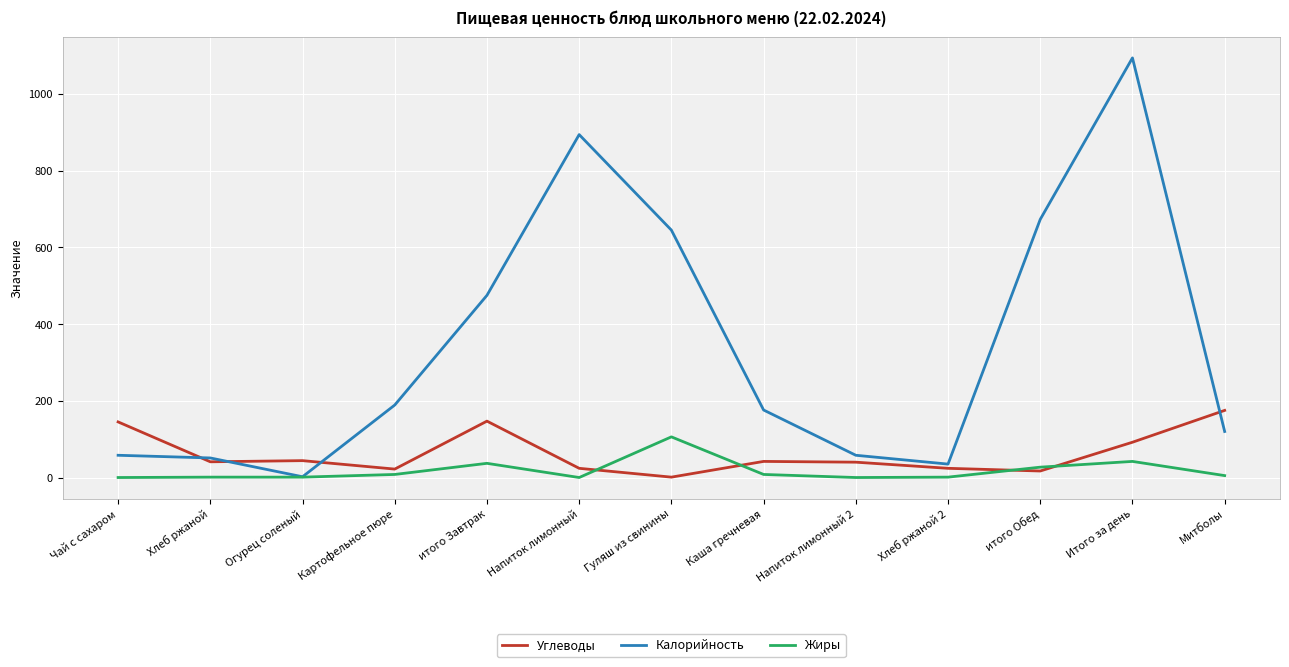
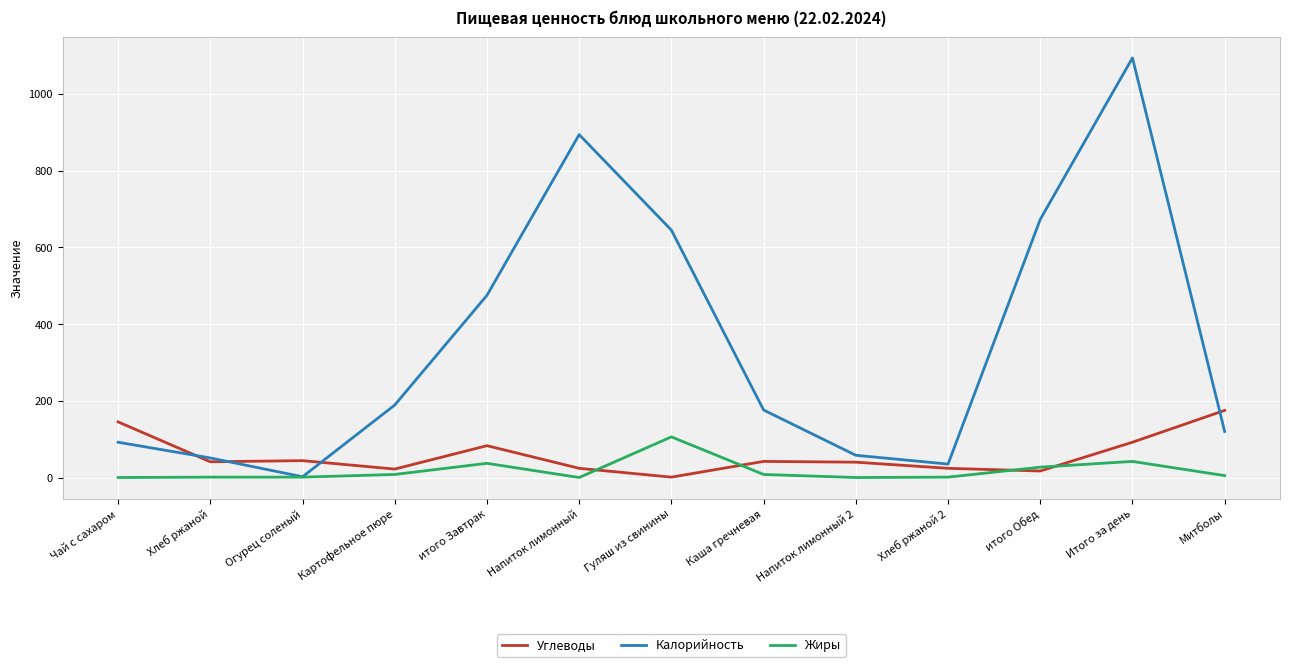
  {
    "Углеводы": {
      "Чай с сахаром": 150,
      "Хлеб ржаной": 40,
      "Огурец соленый": 40,
      "Картофельное пюре": 20,
-     "итого Завтрак": 150,
+     "итого Завтрак": 80,
      "Напиток лимонный": 20,
      "Гуляш из свинины": 0,
      "Каша гречневая": 40,
      "Напиток лимонный 2": 40,
      "Хлеб ржаной 2": 20,
      "итого Обед": 20,
      "Итого за день": 90,
      "Митболы": 180
    },
    "Калорийность": {
-     "Чай с сахаром": 60,
+     "Чай с сахаром": 90,
      "Хлеб ржаной": 50,
      "Картофельное пюре": 190,
      "итого Завтрак": 480,
      "Напиток лимонный": 890,
      "Гуляш из свинины": 650,
      "Каша гречневая": 180,
      "Напиток лимонный 2": 60,
      "Хлеб ржаной 2": 40,
      "итого Обед": 670,
      "Итого за день": 1090,
      "Митболы": 120
    },
    "Жиры": {
      "Чай с сахаром": 0,
      "Хлеб ржаной": 0,
      "Картофельное пюре": 10,
      "итого Завтрак": 40,
      "Напиток лимонный": 0,
      "Гуляш из свинины": 110,
      "Каша гречневая": 10,
      "Напиток лимонный 2": 0,
      "Хлеб ржаной 2": 0,
      "итого Обед": 30,
      "Итого за день": 40,
      "Митболы": 10
    }
  }
